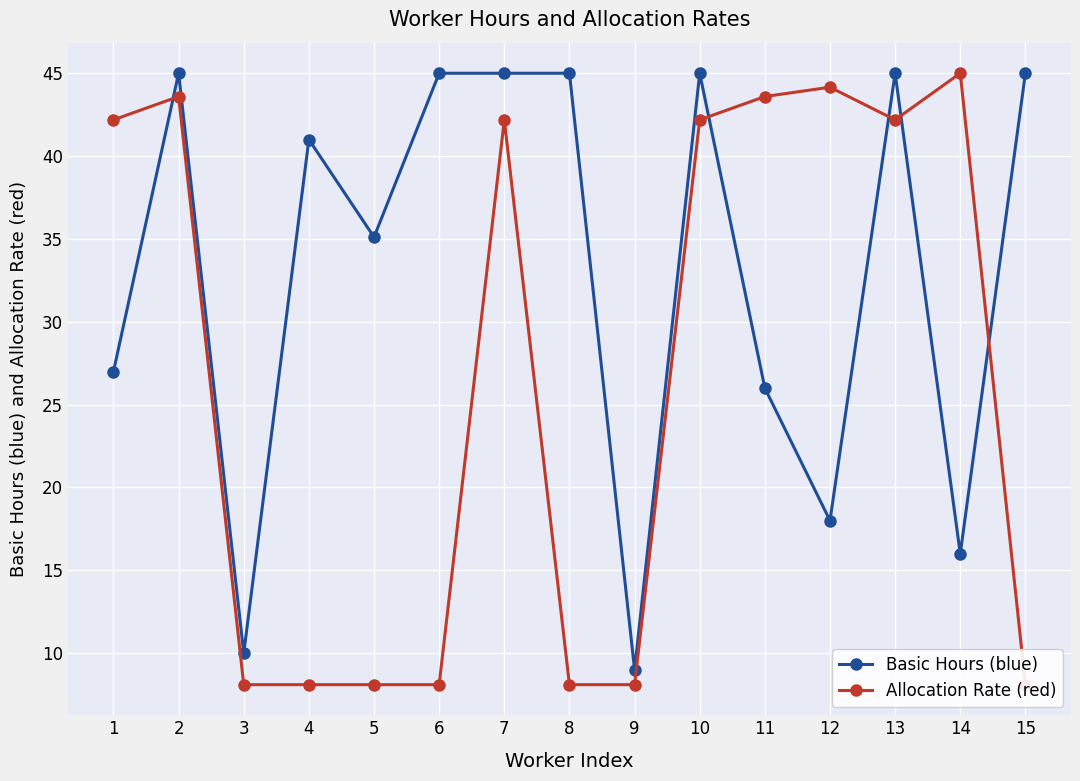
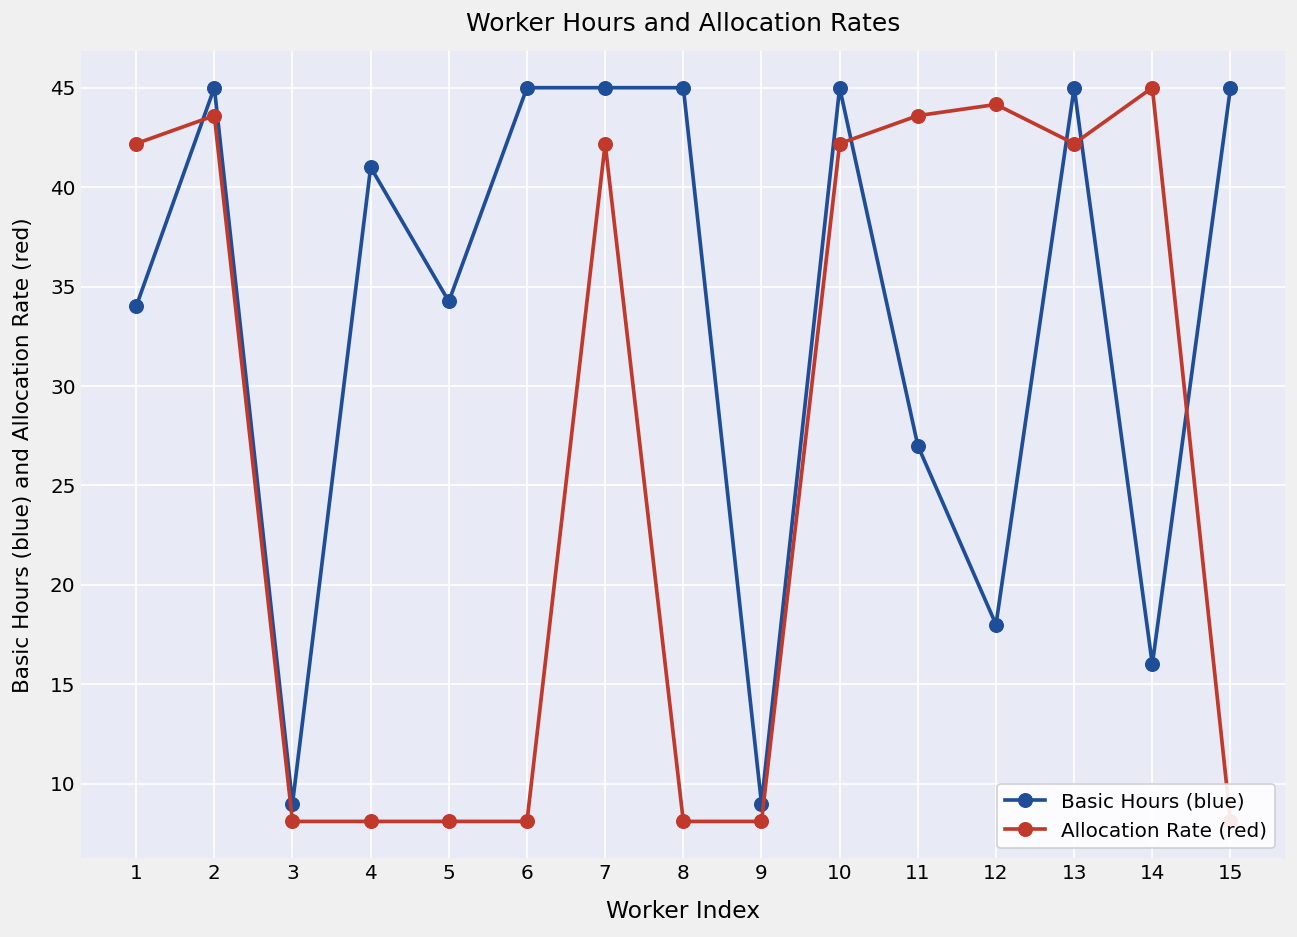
  {
    "Basic Hours (blue)": {
-     "1": 27,
+     "1": 34,
      "2": 45.0,
-     "3": 10,
+     "3": 9,
      "4": 41.0,
-     "5": 35.1,
+     "5": 34.3,
      "6": 45.0,
      "7": 45.0,
      "8": 45.0,
      "9": 9.0,
      "10": 45.0,
-     "11": 26,
+     "11": 27,
      "12": 18.0,
      "13": 45.0,
      "14": 16.0,
      "15": 45.0
    },
    "Allocation Rate (red)": {
      "1": 42.2,
      "2": 43.6,
      "3": 8.1,
      "4": 8.1,
      "5": 8.1,
      "6": 8.1,
      "7": 42.2,
      "8": 8.1,
      "9": 8.1,
      "10": 42.2,
      "11": 43.6,
      "12": 44.2,
      "13": 42.2,
      "14": 45.0
    }
  }
